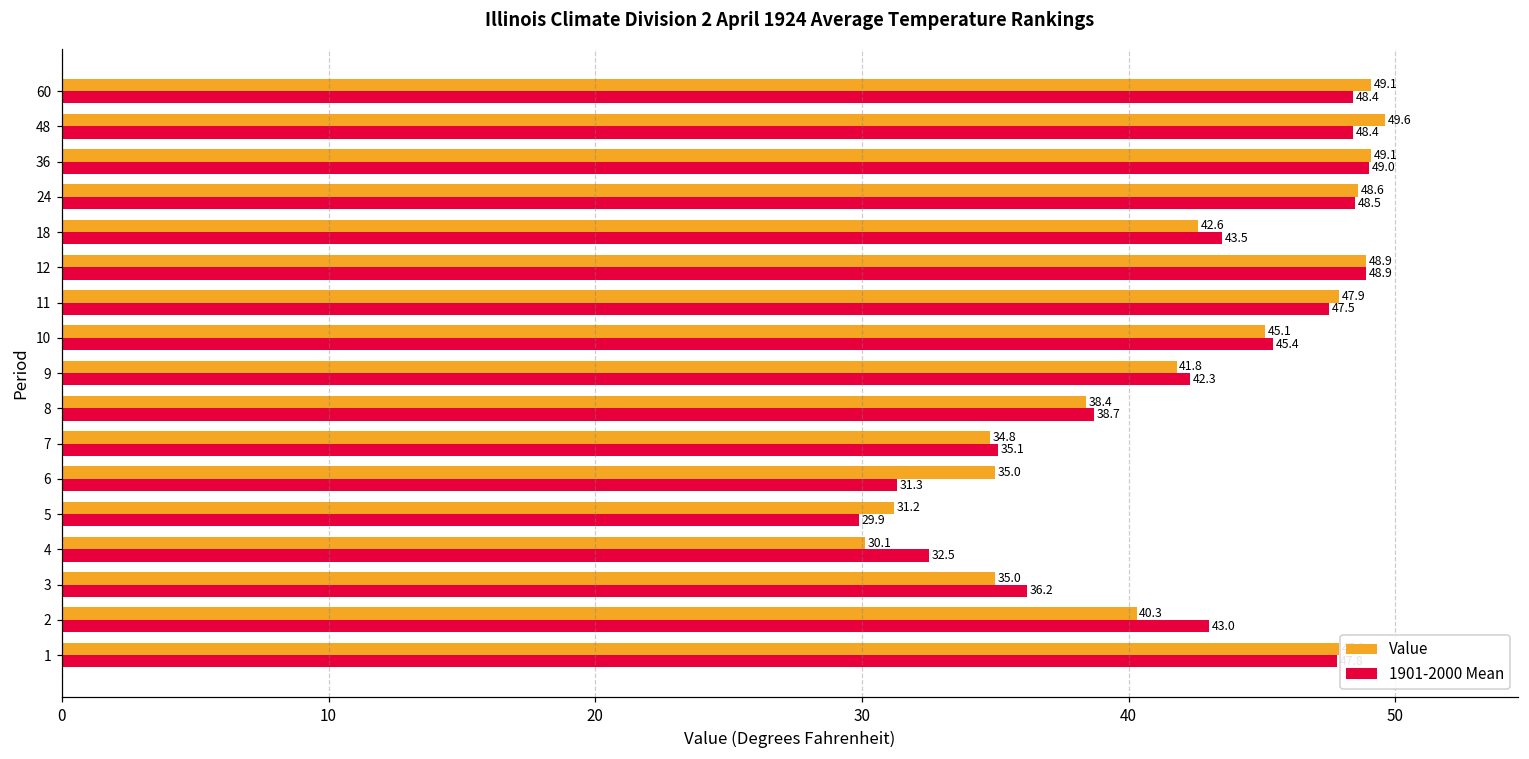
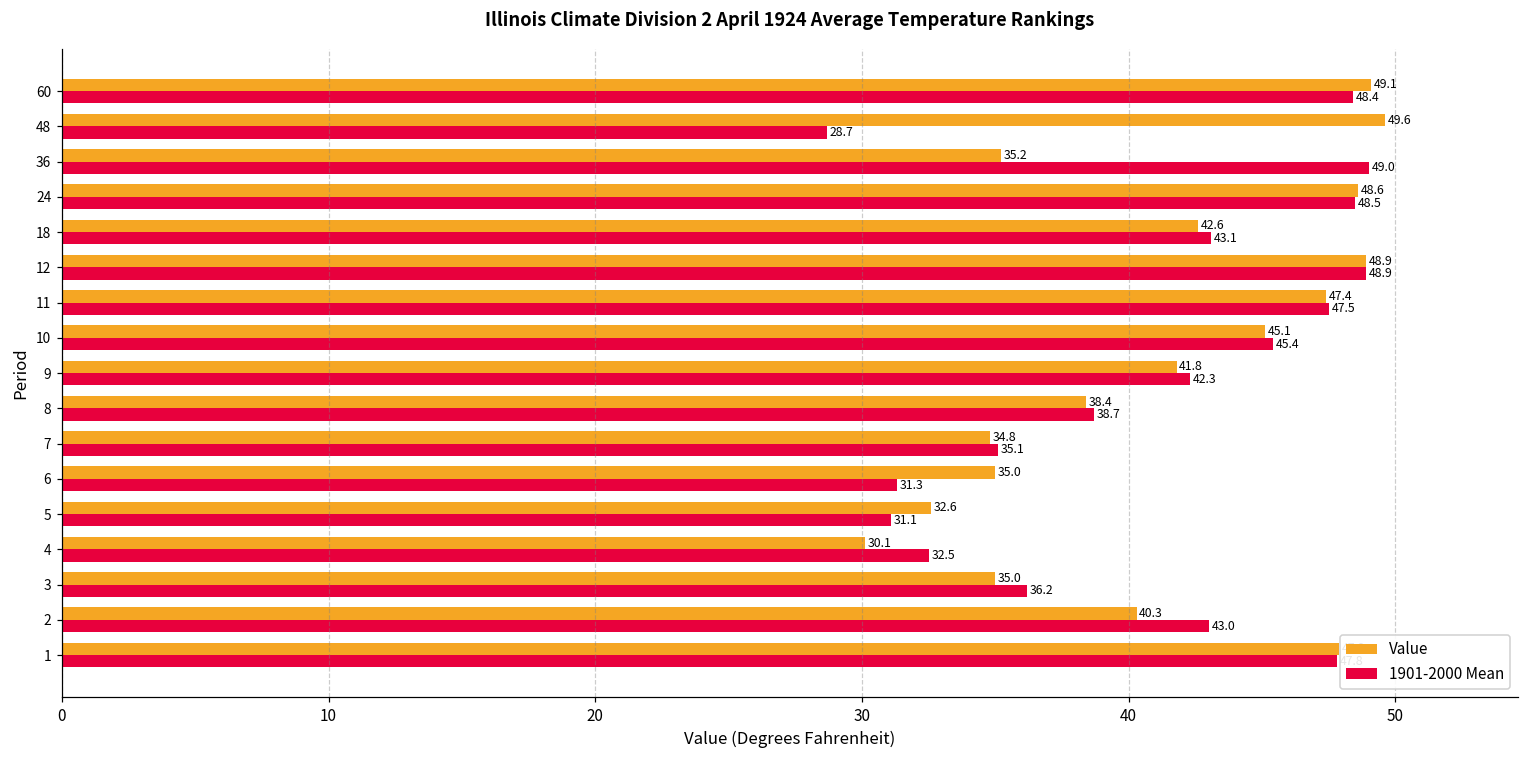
  {
    "Value": {
      "60": 49.1,
      "48": 49.6,
-     "36": 49.1,
+     "36": 35.2,
      "24": 48.6,
      "18": 42.6,
      "12": 48.9,
-     "11": 47.9,
+     "11": 47.4,
      "10": 45.1,
      "9": 41.8,
      "8": 38.4,
      "7": 34.8,
      "6": 35.0,
-     "5": 31.2,
+     "5": 32.6,
      "4": 30.1,
      "3": 35.0,
      "2": 40.3
    },
    "1901-2000 Mean": {
      "60": 48.4,
-     "48": 48.4,
+     "48": 28.7,
      "36": 49.0,
      "24": 48.5,
-     "18": 43.5,
+     "18": 43.1,
      "12": 48.9,
      "11": 47.5,
      "10": 45.4,
      "9": 42.3,
      "8": 38.7,
      "7": 35.1,
      "6": 31.3,
-     "5": 29.9,
+     "5": 31.1,
      "4": 32.5,
      "3": 36.2,
      "2": 43.0
    }
  }
